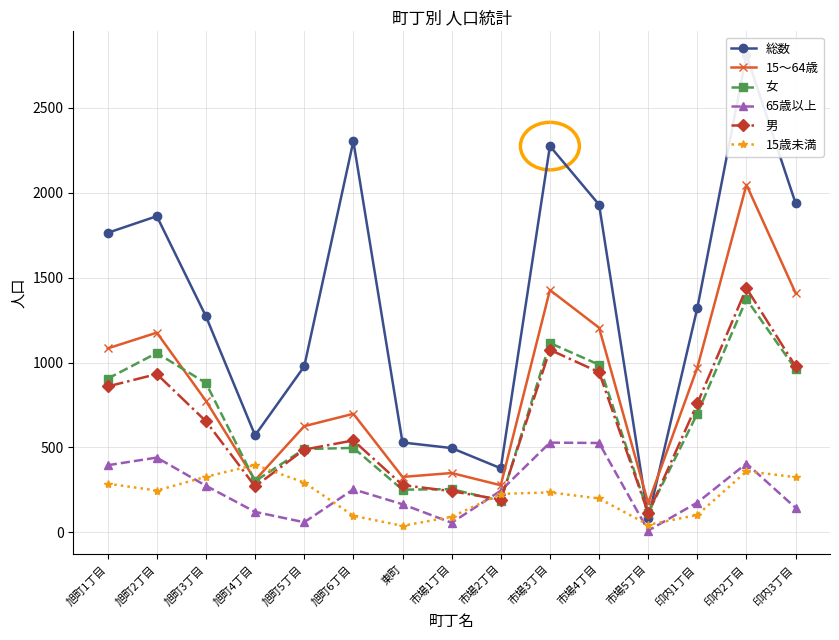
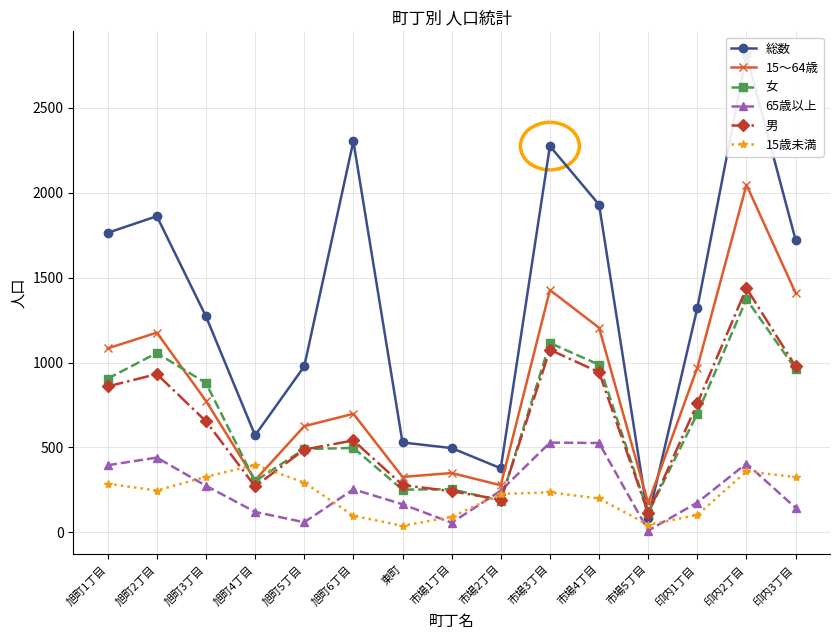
  {
    "総数": {
      "旭町1丁目": 1760,
      "旭町2丁目": 1860,
      "旭町3丁目": 1270,
      "旭町4丁目": 570,
      "旭町5丁目": 980,
      "旭町6丁目": 2300,
      "東町": 530,
      "市場1丁目": 500,
      "市場2丁目": 380,
      "市場3丁目": 2280,
      "市場4丁目": 1930,
      "市場5丁目": 80,
      "印内1丁目": 1320,
-     "印内3丁目": 1940
+     "印内3丁目": 1720
    },
    "女": {
      "旭町1丁目": 910,
      "旭町2丁目": 1060,
      "旭町3丁目": 880,
      "旭町6丁目": 500,
      "東町": 250,
      "市場3丁目": 1120,
      "市場4丁目": 990,
      "印内1丁目": 700,
      "印内2丁目": 1370,
      "印内3丁目": 960
    },
    "65歳以上": {
      "旭町1丁目": 400,
      "旭町2丁目": 440,
      "旭町3丁目": 270,
      "旭町4丁目": 120,
      "旭町5丁目": 60,
      "旭町6丁目": 250,
      "東町": 170,
      "市場1丁目": 60,
      "市場2丁目": 250,
      "市場3丁目": 530,
      "市場4丁目": 530,
      "市場5丁目": 10,
      "印内1丁目": 180,
      "印内2丁目": 410,
      "印内3丁目": 140
    },
    "15歳未満": {
      "旭町1丁目": 290,
      "旭町2丁目": 250,
      "旭町3丁目": 330,
      "旭町4丁目": 400,
      "旭町5丁目": 290,
      "旭町6丁目": 100,
      "東町": 40,
      "市場1丁目": 90,
      "市場2丁目": 230,
      "市場3丁目": 240,
      "市場4丁目": 200,
      "市場5丁目": 40,
      "印内1丁目": 100,
      "印内2丁目": 360,
      "印内3丁目": 330
    }
  }
